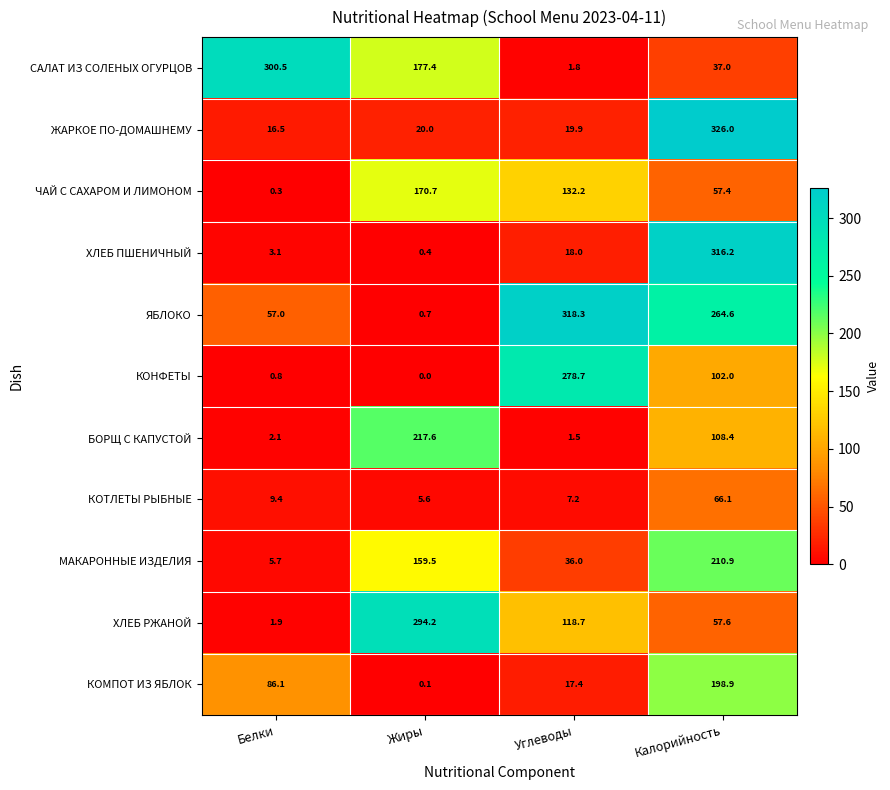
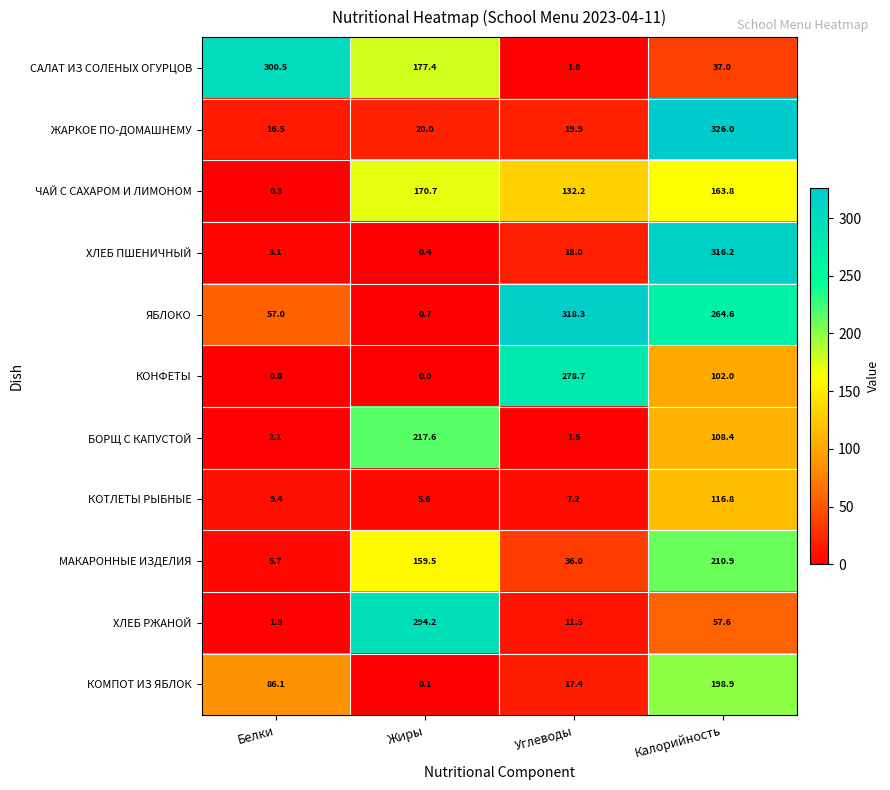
  {
    "САЛАТ ИЗ СОЛЕНЫХ ОГУРЦОВ": {
      "Белки": 300.5,
      "Жиры": 177.4,
      "Углеводы": 1.8,
      "Калорийность": 37.0
    },
    "ЖАРКОЕ ПО-ДОМАШНЕМУ": {
      "Белки": 16.5,
      "Жиры": 20.0,
      "Углеводы": 19.9,
      "Калорийность": 326.0
    },
    "ЧАЙ С САХАРОМ И ЛИМОНОМ": {
      "Белки": 0.3,
      "Жиры": 170.7,
      "Углеводы": 132.2,
-     "Калорийность": 57.4
+     "Калорийность": 163.8
    },
    "ХЛЕБ ПШЕНИЧНЫЙ": {
      "Белки": 3.1,
      "Жиры": 0.4,
      "Углеводы": 18.0,
      "Калорийность": 316.2
    },
    "ЯБЛОКО": {
      "Белки": 57.0,
      "Жиры": 0.7,
      "Углеводы": 318.3,
      "Калорийность": 264.6
    },
    "КОНФЕТЫ": {
      "Белки": 0.8,
      "Жиры": 0.0,
      "Углеводы": 278.7,
      "Калорийность": 102.0
    },
    "БОРЩ С КАПУСТОЙ": {
      "Белки": 2.1,
      "Жиры": 217.6,
      "Углеводы": 1.5,
      "Калорийность": 108.4
    },
    "КОТЛЕТЫ РЫБНЫЕ": {
      "Белки": 9.4,
      "Жиры": 5.6,
      "Углеводы": 7.2,
-     "Калорийность": 66.1
+     "Калорийность": 116.8
    },
    "МАКАРОННЫЕ ИЗДЕЛИЯ": {
      "Белки": 5.7,
      "Жиры": 159.5,
      "Углеводы": 36.0,
      "Калорийность": 210.9
    },
    "ХЛЕБ РЖАНОЙ": {
      "Белки": 1.9,
      "Жиры": 294.2,
-     "Углеводы": 118.7,
+     "Углеводы": 11.5,
      "Калорийность": 57.6
    },
    "КОМПОТ ИЗ ЯБЛОК": {
      "Белки": 86.1,
      "Жиры": 0.1,
      "Углеводы": 17.4,
      "Калорийность": 198.9
    }
  }
